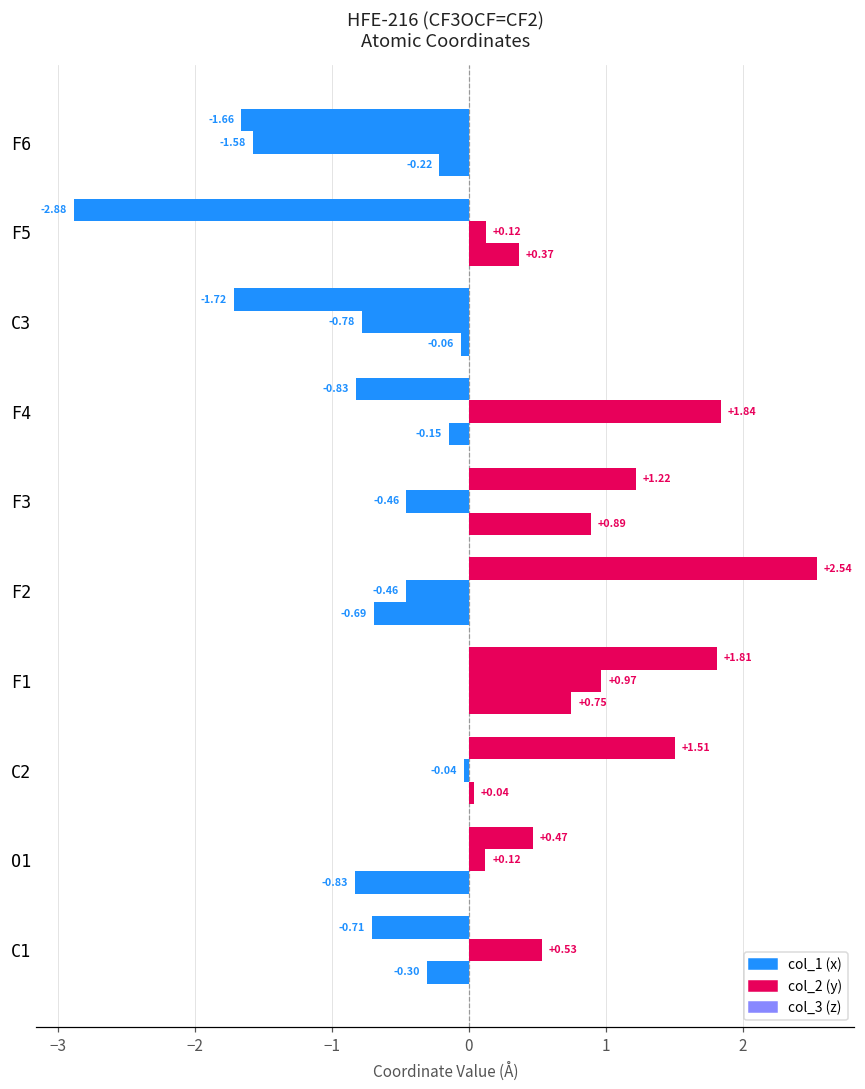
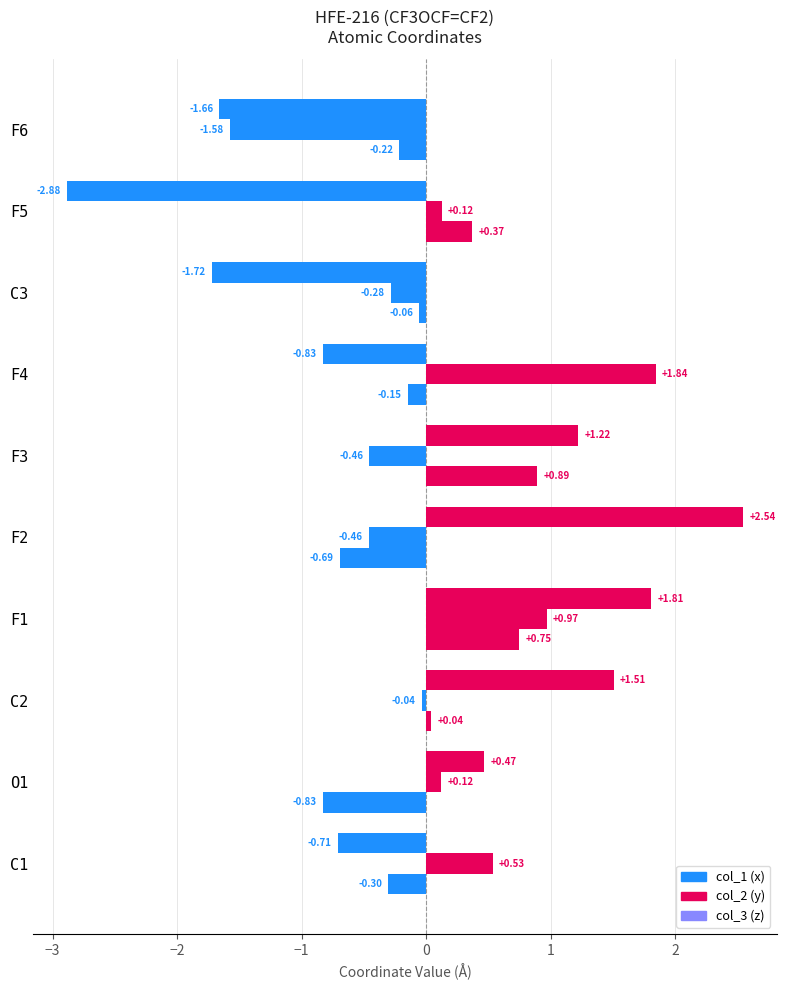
  {
    "col_2 (y)": {
      "F6": "-1.58",
      "F5": "+0.12",
-     "C3": "-0.78",
+     "C3": "-0.28",
      "F4": "+1.84",
      "F3": "-0.46",
      "F2": "-0.46",
      "F1": "+0.97",
      "C2": "-0.04",
      "O1": "+0.12",
      "C1": "+0.53"
    }
  }
